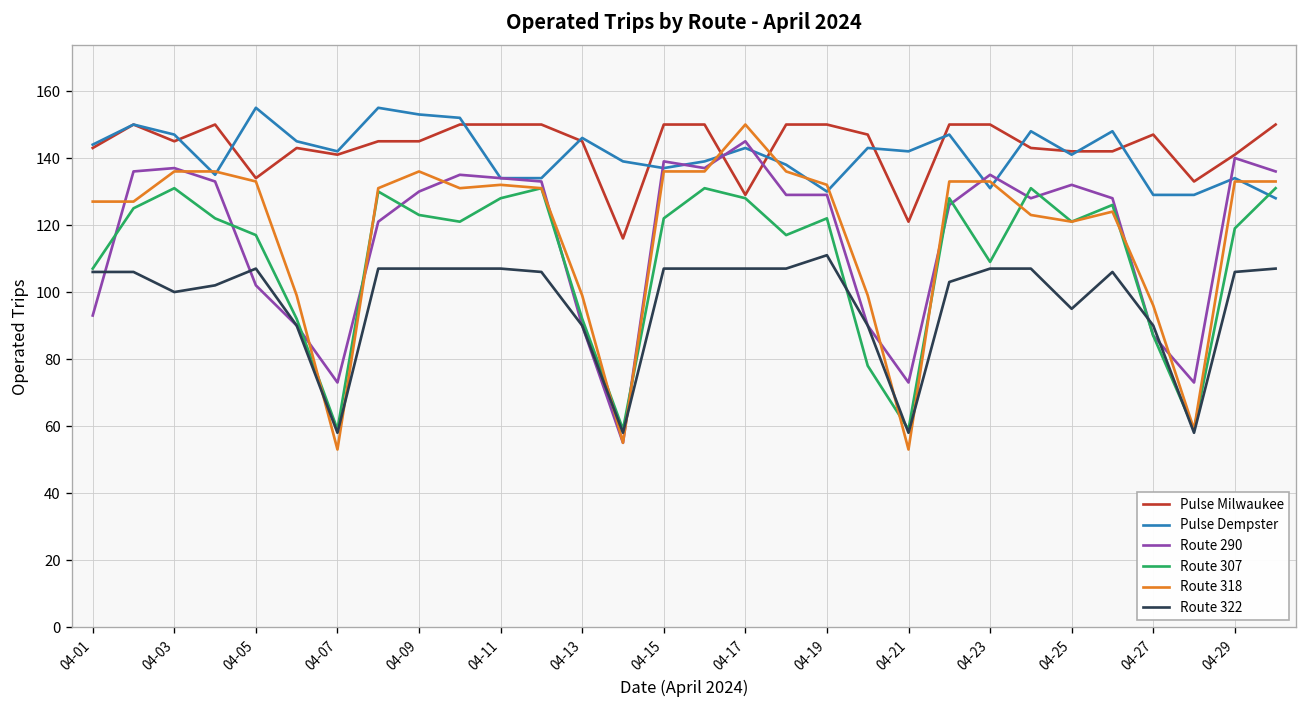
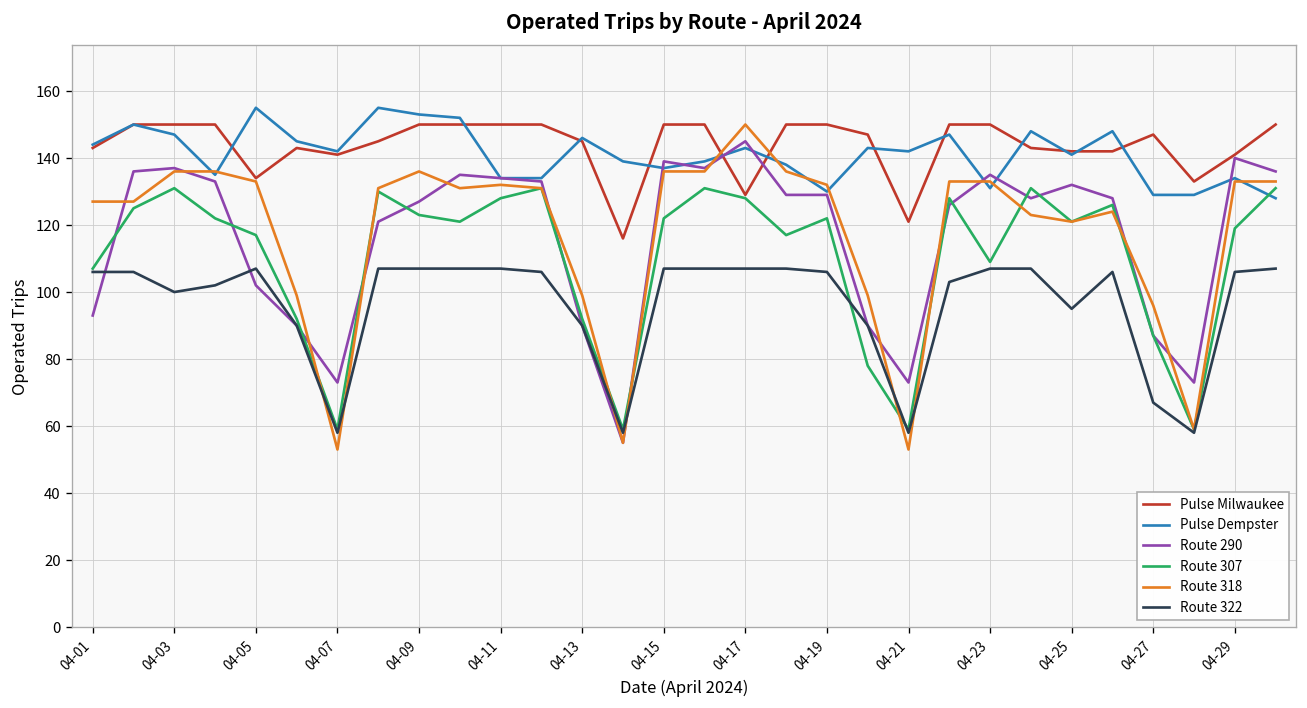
  {
    "Pulse Milwaukee": {
      "04-01": 143,
-     "04-03": 145,
+     "04-03": 150,
      "04-05": 134,
      "04-07": 141,
-     "04-09": 145,
+     "04-09": 150,
      "04-11": 150,
      "04-13": 145,
      "04-15": 150,
      "04-17": 129,
      "04-19": 150,
      "04-21": 121,
      "04-23": 150,
      "04-25": 142,
      "04-27": 147,
      "04-29": 141
    },
    "Pulse Dempster": {
      "04-01": 144,
      "04-03": 147,
      "04-05": 155,
      "04-07": 142,
      "04-09": 153,
      "04-13": 146,
      "04-15": 137,
      "04-17": 143,
      "04-19": 130,
      "04-21": 142,
      "04-23": 131,
      "04-25": 141,
      "04-27": 129,
      "04-29": 134
    },
    "Route 290": {
      "04-01": 93,
      "04-03": 137,
      "04-05": 102,
      "04-07": 73,
-     "04-09": 130,
+     "04-09": 127,
      "04-15": 139,
      "04-17": 145,
      "04-19": 129,
      "04-21": 73,
      "04-23": 135,
      "04-25": 132,
      "04-29": 140
    },
    "Route 307": {
      "04-01": 107,
      "04-03": 131,
      "04-05": 117,
      "04-07": 59,
      "04-09": 123,
      "04-11": 128,
      "04-13": 92,
      "04-15": 122,
      "04-17": 128,
      "04-19": 122,
      "04-21": 59,
      "04-23": 109,
      "04-29": 119
    },
    "Route 318": {
      "04-01": 127,
      "04-03": 136,
      "04-05": 133,
      "04-07": 53,
      "04-09": 136,
      "04-11": 132,
      "04-13": 99,
      "04-15": 136,
      "04-17": 150,
      "04-19": 132,
      "04-21": 53,
      "04-23": 133,
      "04-27": 96,
      "04-29": 133
    },
    "Route 322": {
      "04-01": 106,
      "04-03": 100,
      "04-05": 107,
      "04-07": 58,
      "04-09": 107,
      "04-11": 107,
      "04-15": 107,
      "04-17": 107,
-     "04-19": 111,
+     "04-19": 106,
      "04-21": 58,
      "04-23": 107,
      "04-25": 95,
-     "04-27": 90,
+     "04-27": 67,
      "04-29": 106
    }
  }
